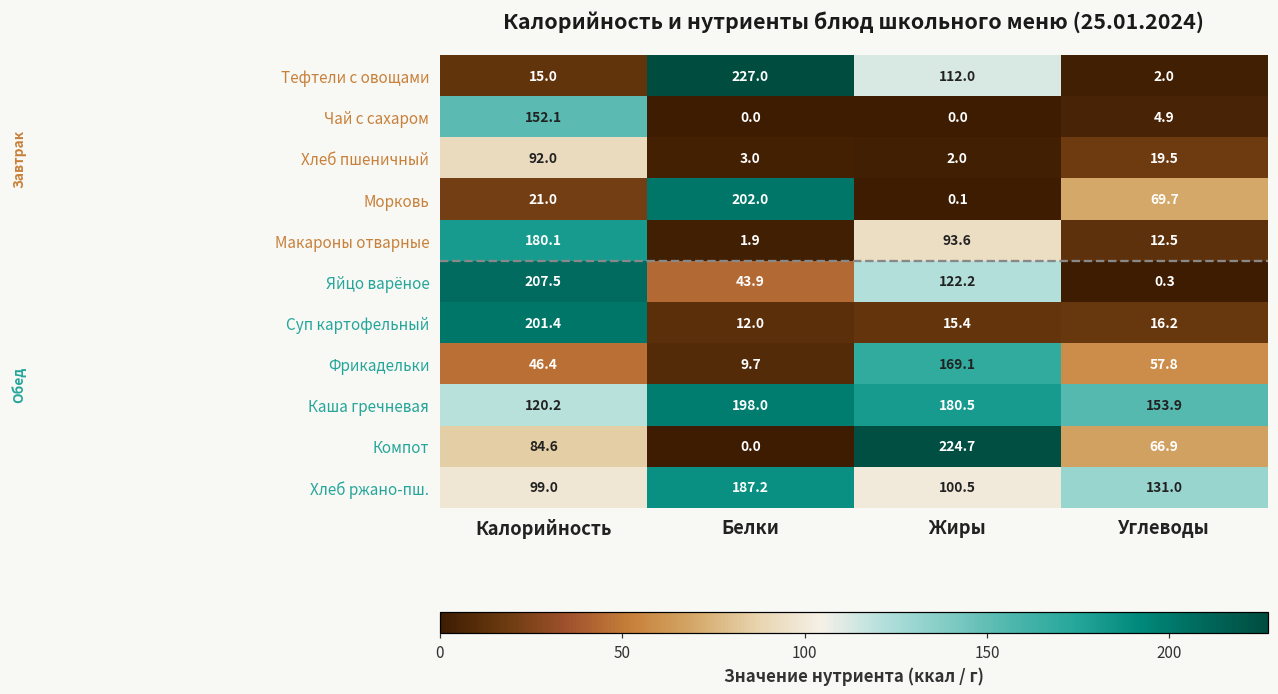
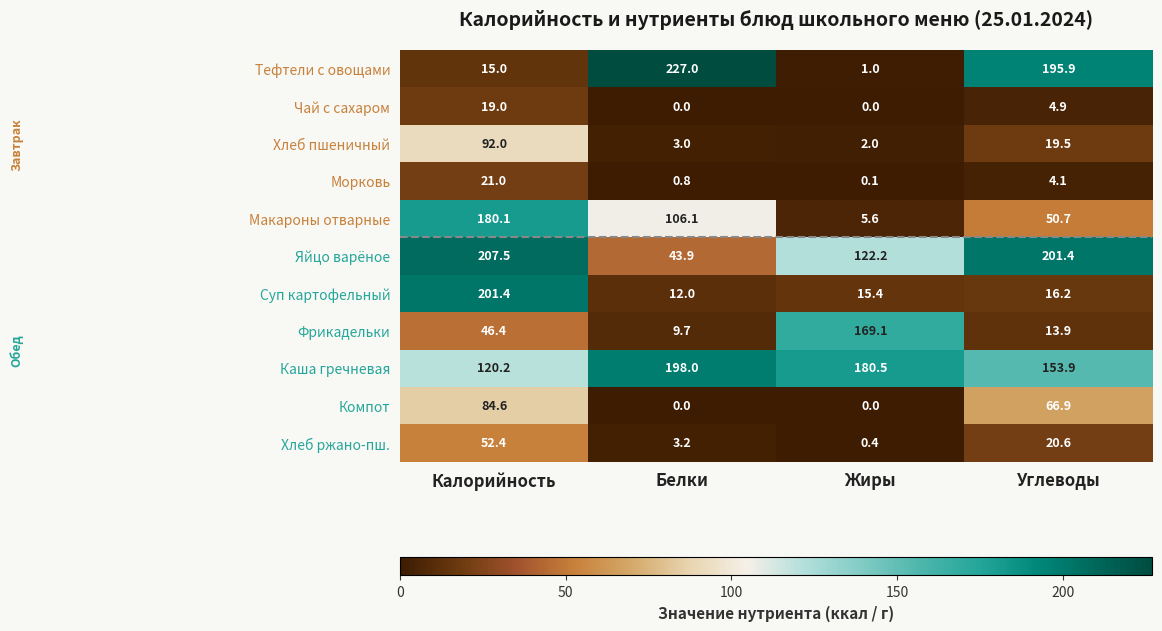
  {
    "Тефтели с овощами": {
      "Калорийность": 15.0,
      "Белки": 227.0,
-     "Жиры": 112.0,
-     "Углеводы": 2.0
+     "Жиры": 1.0,
+     "Углеводы": 195.9
    },
    "Чай с сахаром": {
-     "Калорийность": 152.1,
+     "Калорийность": 19.0,
      "Белки": 0.0,
      "Жиры": 0.0,
      "Углеводы": 4.9
    },
    "Хлеб пшеничный": {
      "Калорийность": 92.0,
      "Белки": 3.0,
      "Жиры": 2.0,
      "Углеводы": 19.5
    },
    "Морковь": {
      "Калорийность": 21.0,
-     "Белки": 202.0,
+     "Белки": 0.8,
      "Жиры": 0.1,
-     "Углеводы": 69.7
+     "Углеводы": 4.1
    },
    "Макароны отварные": {
      "Калорийность": 180.1,
-     "Белки": 1.9,
-     "Жиры": 93.6,
-     "Углеводы": 12.5
+     "Белки": 106.1,
+     "Жиры": 5.6,
+     "Углеводы": 50.7
    },
    "Яйцо варёное": {
      "Калорийность": 207.5,
      "Белки": 43.9,
      "Жиры": 122.2,
-     "Углеводы": 0.3
+     "Углеводы": 201.4
    },
    "Суп картофельный": {
      "Калорийность": 201.4,
      "Белки": 12.0,
      "Жиры": 15.4,
      "Углеводы": 16.2
    },
    "Фрикадельки": {
      "Калорийность": 46.4,
      "Белки": 9.7,
      "Жиры": 169.1,
-     "Углеводы": 57.8
+     "Углеводы": 13.9
    },
    "Каша гречневая": {
      "Калорийность": 120.2,
      "Белки": 198.0,
      "Жиры": 180.5,
      "Углеводы": 153.9
    },
    "Компот": {
      "Калорийность": 84.6,
      "Белки": 0.0,
-     "Жиры": 224.7,
+     "Жиры": 0.0,
      "Углеводы": 66.9
    },
    "Хлеб ржано-пш.": {
-     "Калорийность": 99.0,
-     "Белки": 187.2,
-     "Жиры": 100.5,
-     "Углеводы": 131.0
+     "Калорийность": 52.4,
+     "Белки": 3.2,
+     "Жиры": 0.4,
+     "Углеводы": 20.6
    }
  }
